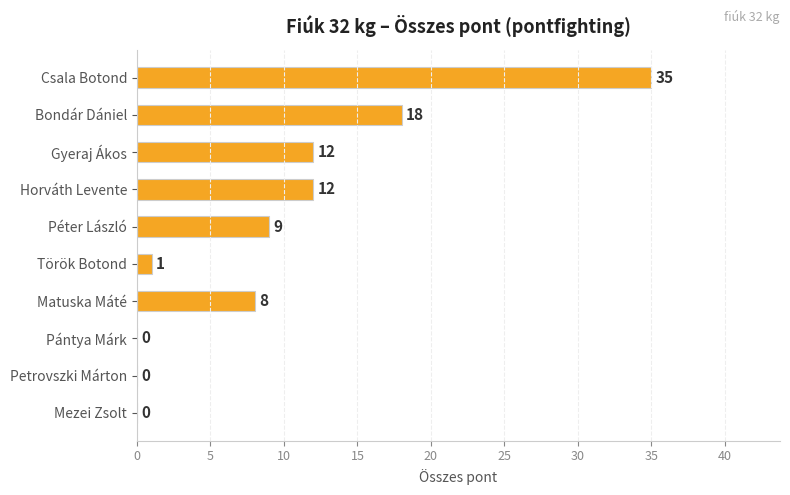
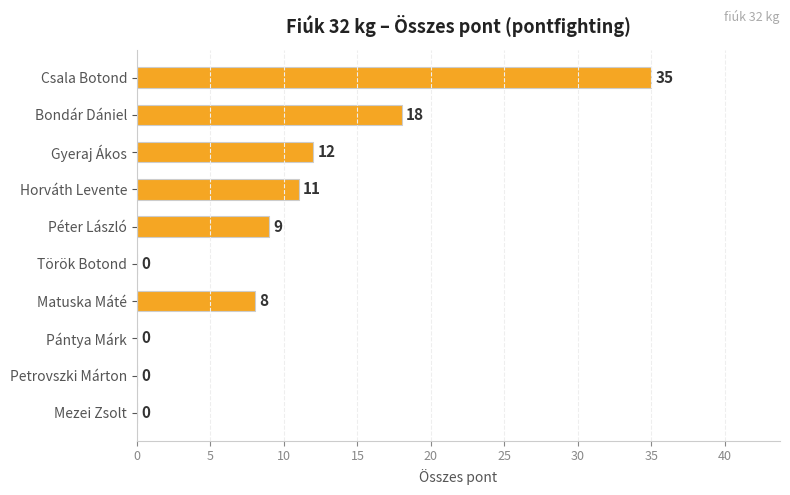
  {
    "Csala Botond": 35,
    "Bondár Dániel": 18,
    "Gyeraj Ákos": 12,
-   "Horváth Levente": 12,
+   "Horváth Levente": 11,
    "Péter László": 9,
-   "Török Botond": 1,
+   "Török Botond": 0,
    "Matuska Máté": 8,
    "Pántya Márk": 0,
    "Petrovszki Márton": 0,
    "Mezei Zsolt": 0
  }
